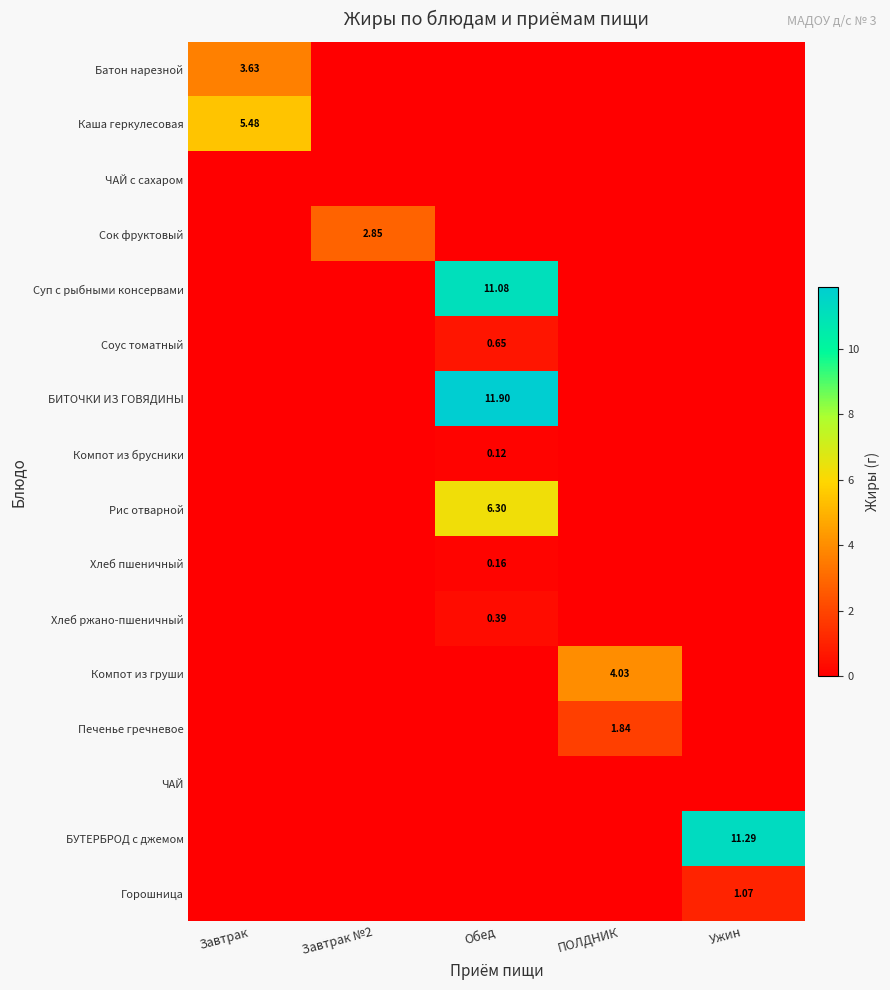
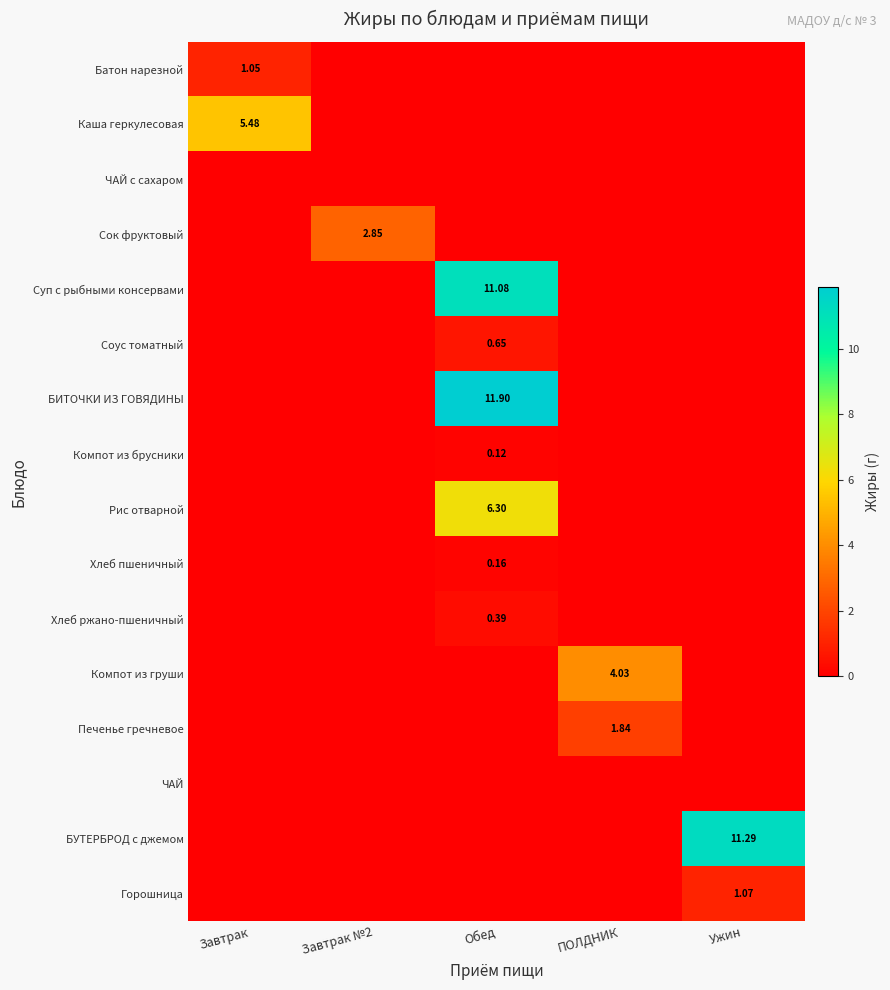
  {
    "Батон нарезной": {
-     "Завтрак": 3.63
+     "Завтрак": 1.05
    },
    "Каша геркулесовая": {
      "Завтрак": 5.48
    },
    "Сок фруктовый": {
      "Завтрак №2": 2.85
    },
    "Суп с рыбными консервами": {
      "Обед": 11.08
    },
    "Соус томатный": {
      "Обед": 0.65
    },
    "БИТОЧКИ ИЗ ГОВЯДИНЫ": {
      "Обед": 11.90
    },
    "Компот из брусники": {
      "Обед": 0.12
    },
    "Рис отварной": {
      "Обед": 6.30
    },
    "Хлеб пшеничный": {
      "Обед": 0.16
    },
    "Хлеб ржано-пшеничный": {
      "Обед": 0.39
    },
    "Компот из груши": {
      "ПОЛДНИК": 4.03
    },
    "Печенье гречневое": {
      "ПОЛДНИК": 1.84
    },
    "БУТЕРБРОД с джемом": {
      "Ужин": 11.29
    },
    "Горошница": {
      "Ужин": 1.07
    }
  }
